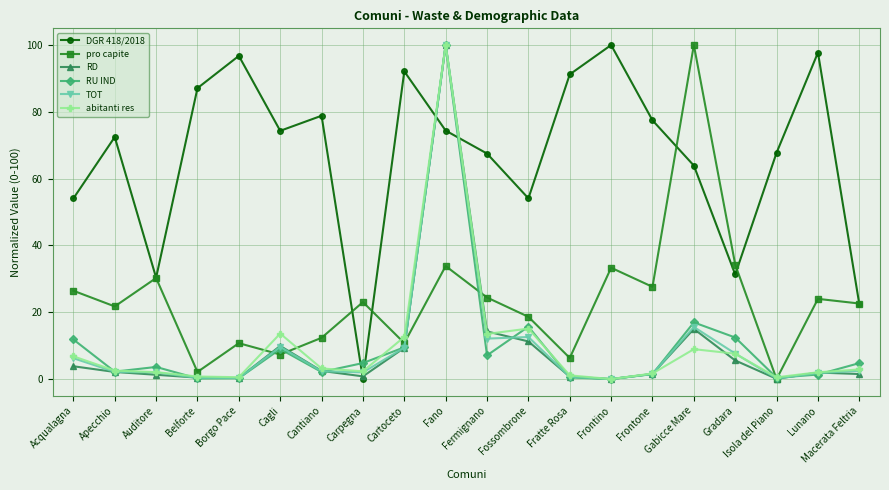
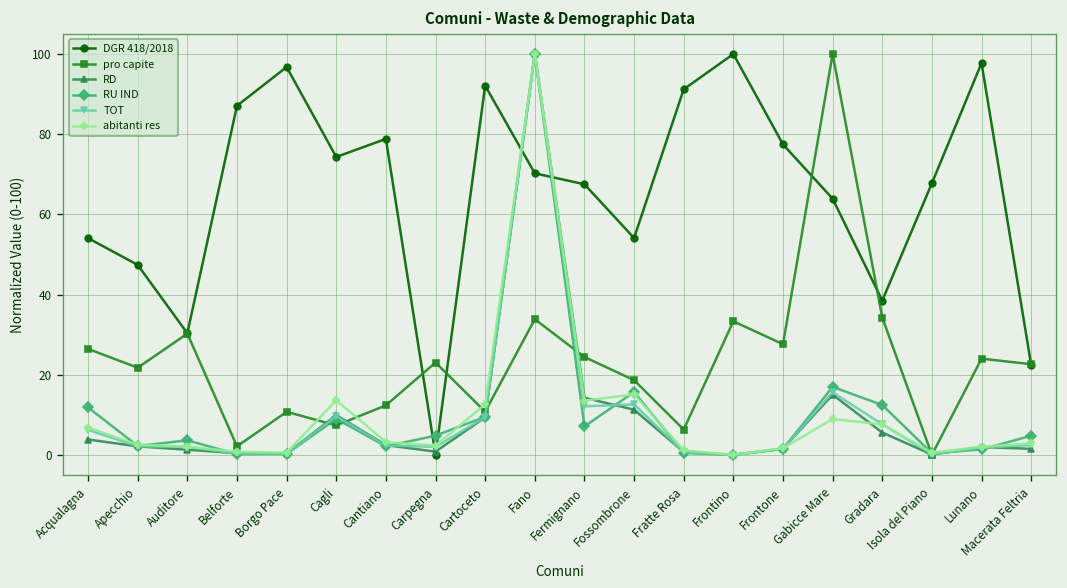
  {
    "DGR 418/2018": {
      "Acqualagna": 54,
-     "Apecchio": 72,
+     "Apecchio": 47,
      "Belforte": 87,
      "Borgo Pace": 97,
      "Cagli": 74,
      "Cantiano": 79,
      "Carpegna": 0,
      "Cartoceto": 92,
-     "Fano": 74,
+     "Fano": 70,
      "Fermignano": 68,
      "Fossombrone": 54,
      "Fratte Rosa": 91,
      "Frontino": 100,
      "Frontone": 77,
      "Gabicce Mare": 64,
-     "Gradara": 31,
+     "Gradara": 38,
      "Isola del Piano": 68,
      "Lunano": 98
    }
  }
